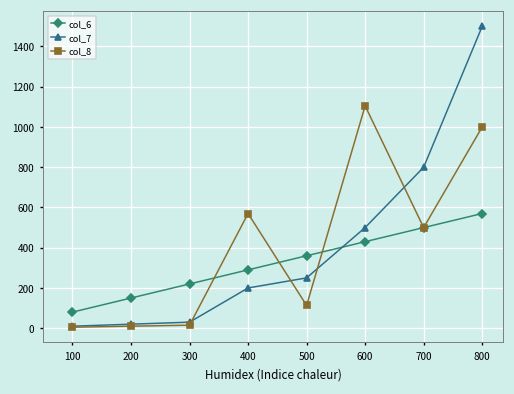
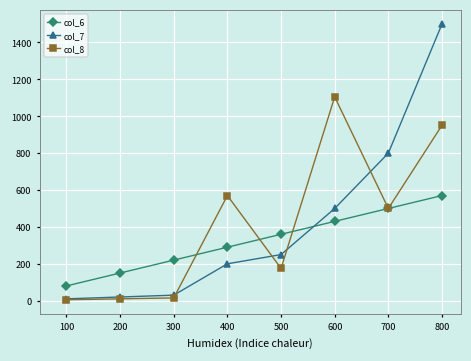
  {
    "col_8": {
      "400": 570,
-     "500": 110,
+     "500": 180,
      "600": 1110,
-     "800": 1000
+     "800": 950
    }
  }
